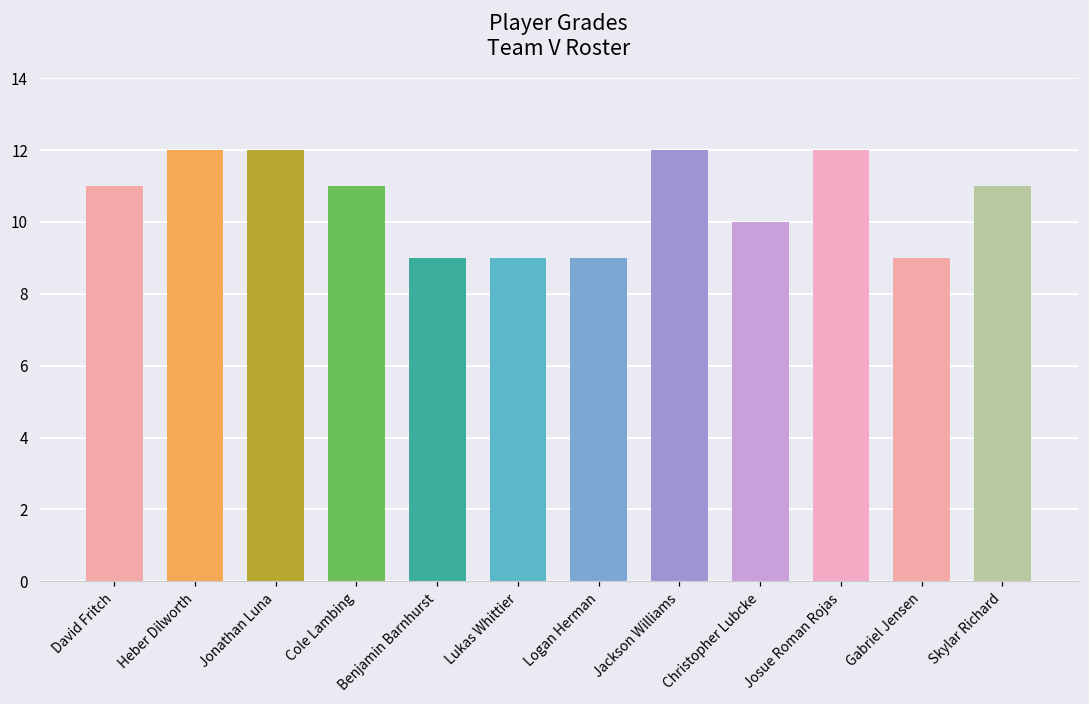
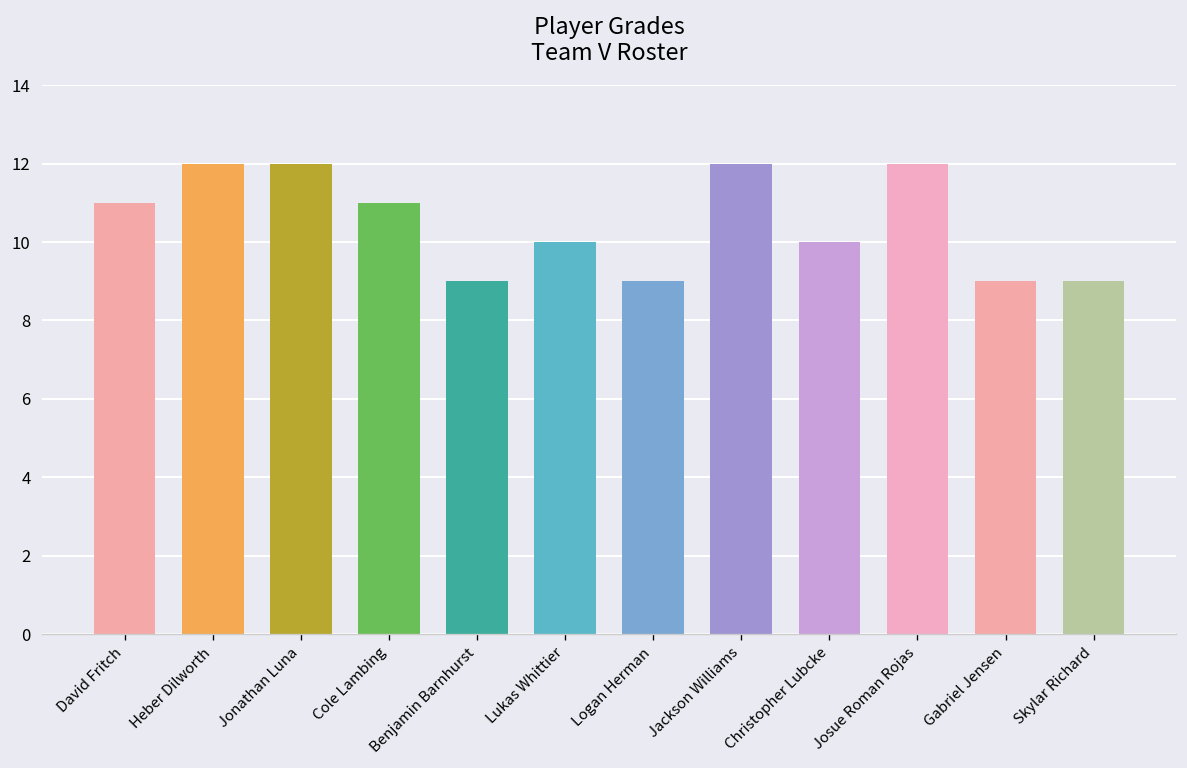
  {
    "David Fritch": 11,
    "Heber Dilworth": 12,
    "Jonathan Luna": 12,
    "Cole Lambing": 11,
    "Benjamin Barnhurst": 9,
-   "Lukas Whittier": 9,
+   "Lukas Whittier": 10,
    "Logan Herman": 9,
    "Jackson Williams": 12,
    "Christopher Lubcke": 10,
    "Josue Roman Rojas": 12,
    "Gabriel Jensen": 9,
-   "Skylar Richard": 11
+   "Skylar Richard": 9
  }
